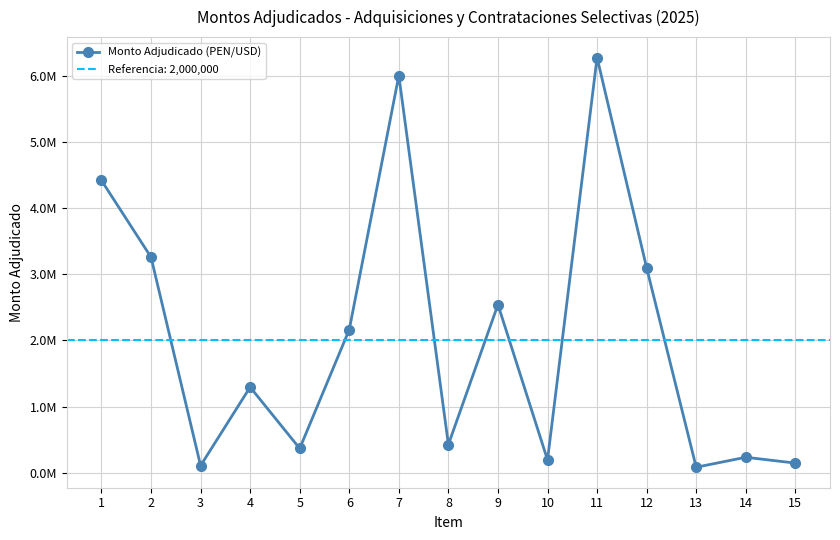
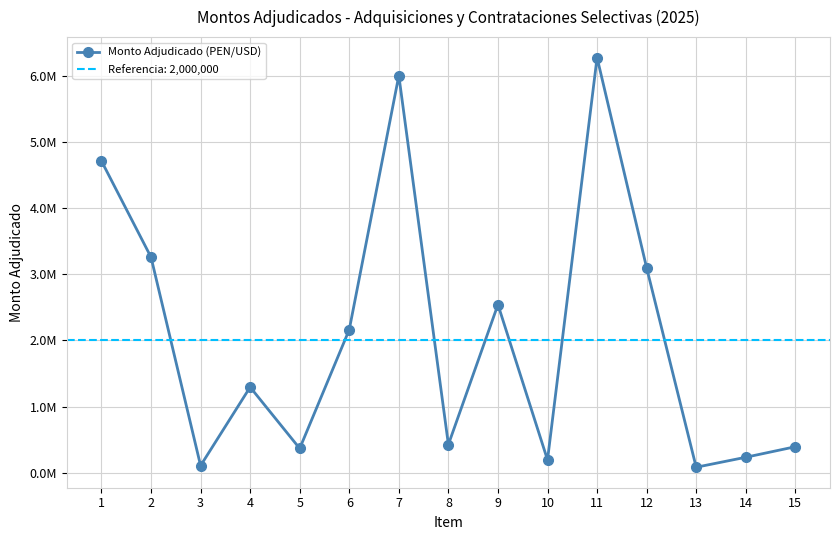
  {
-   "1": 4400000,
+   "1": 4700000,
    "2": 3300000,
    "3": 100000,
    "4": 1300000,
    "5": 400000,
    "6": 2200000,
    "7": 6000000,
    "8": 400000,
    "9": 2500000,
    "10": 200000,
    "11": 6300000,
    "12": 3100000,
    "13": 100000,
    "14": 200000,
-   "15": 100000
+   "15": 400000
  }
